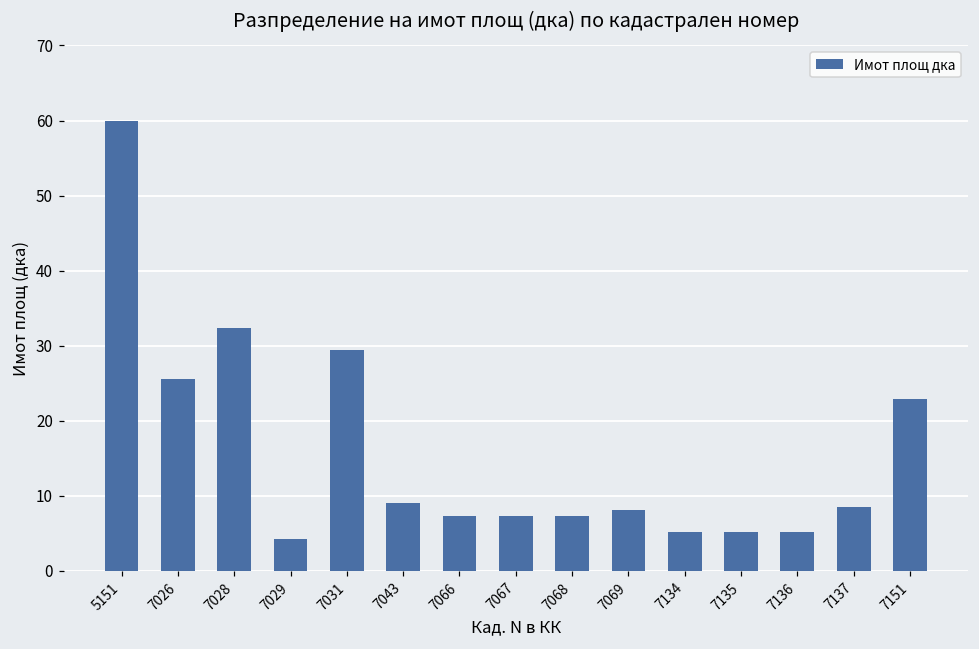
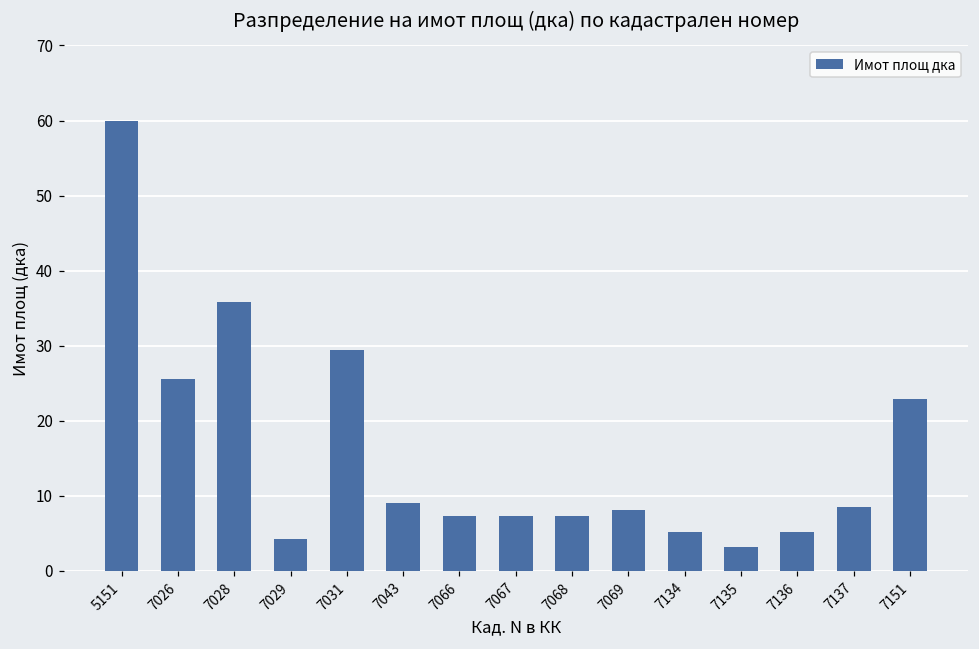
  {
    "5151": 60,
    "7026": 26,
-   "7028": 32,
+   "7028": 36,
    "7029": 4,
    "7031": 29,
    "7043": 9,
    "7066": 7,
    "7067": 7,
    "7068": 7,
    "7069": 8,
    "7134": 5,
-   "7135": 5,
+   "7135": 3,
    "7136": 5,
    "7137": 9,
    "7151": 23
  }
